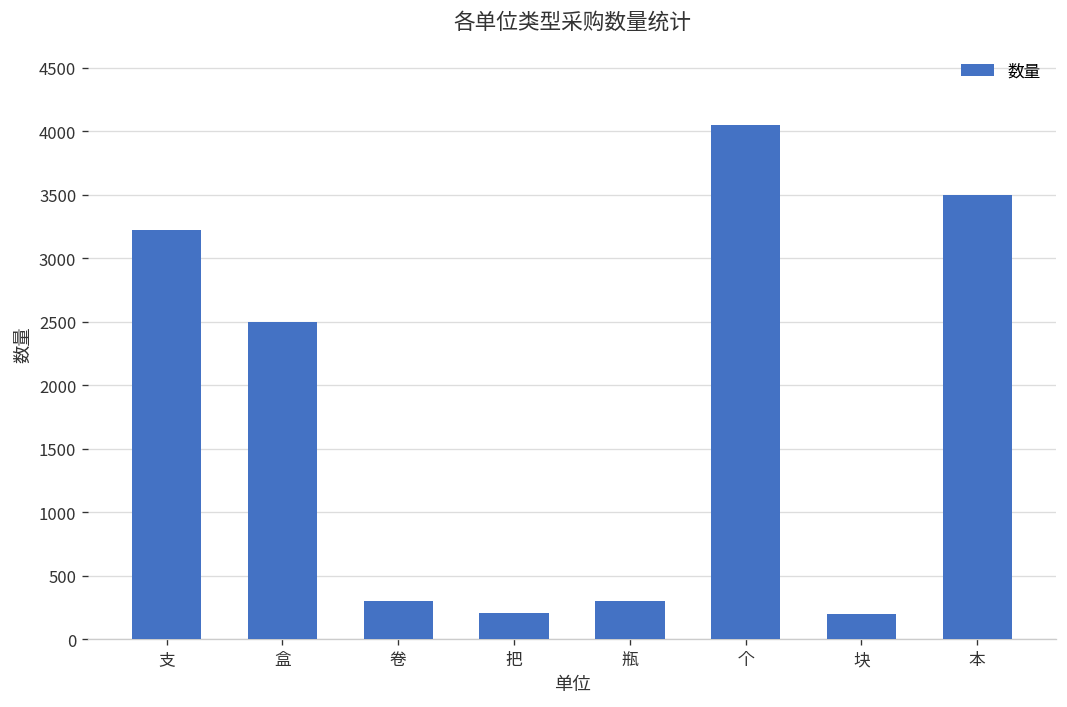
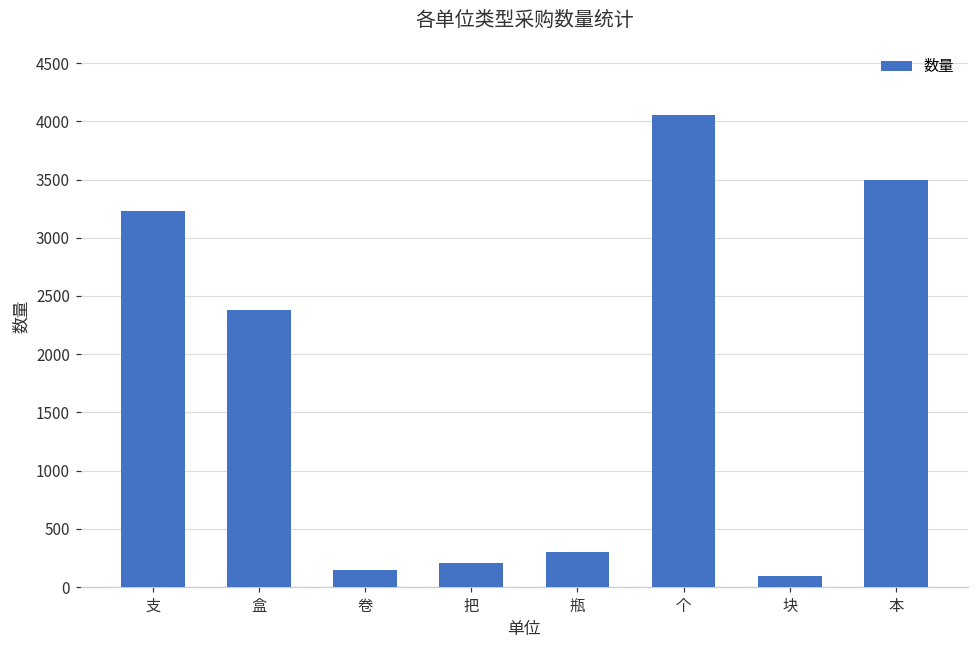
  {
    "支": 3230,
-   "盒": 2500,
-   "卷": 300,
+   "盒": 2380,
+   "卷": 140,
    "把": 210,
    "瓶": 300,
    "个": 4050,
-   "块": 200,
+   "块": 100,
    "本": 3500
  }
